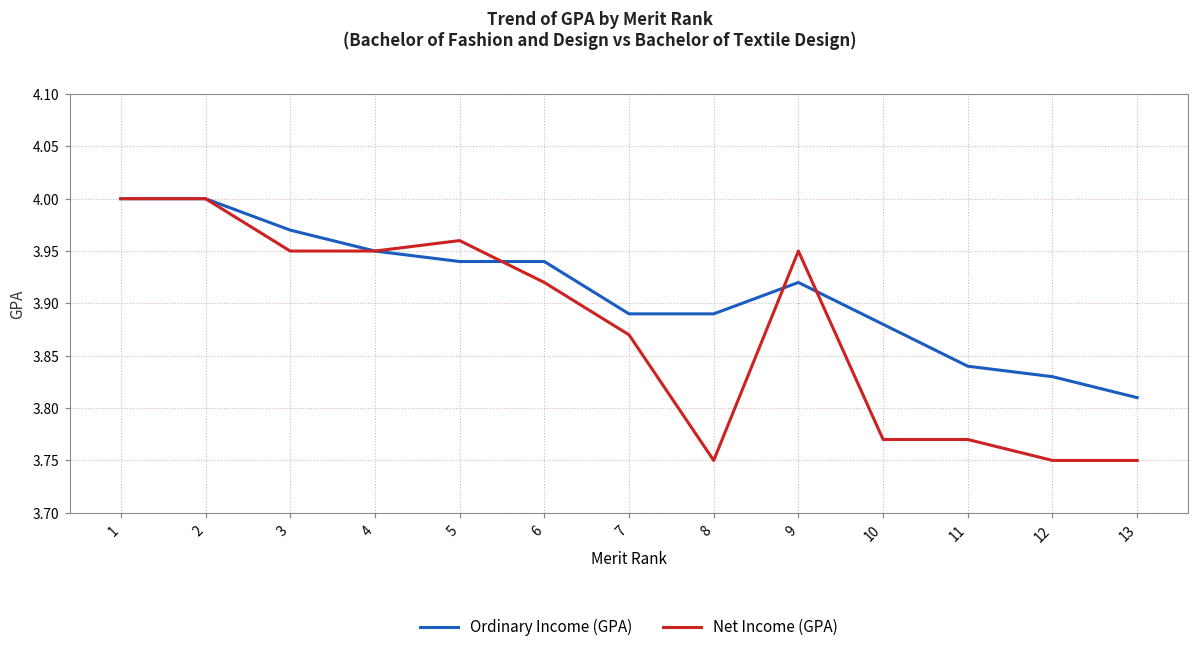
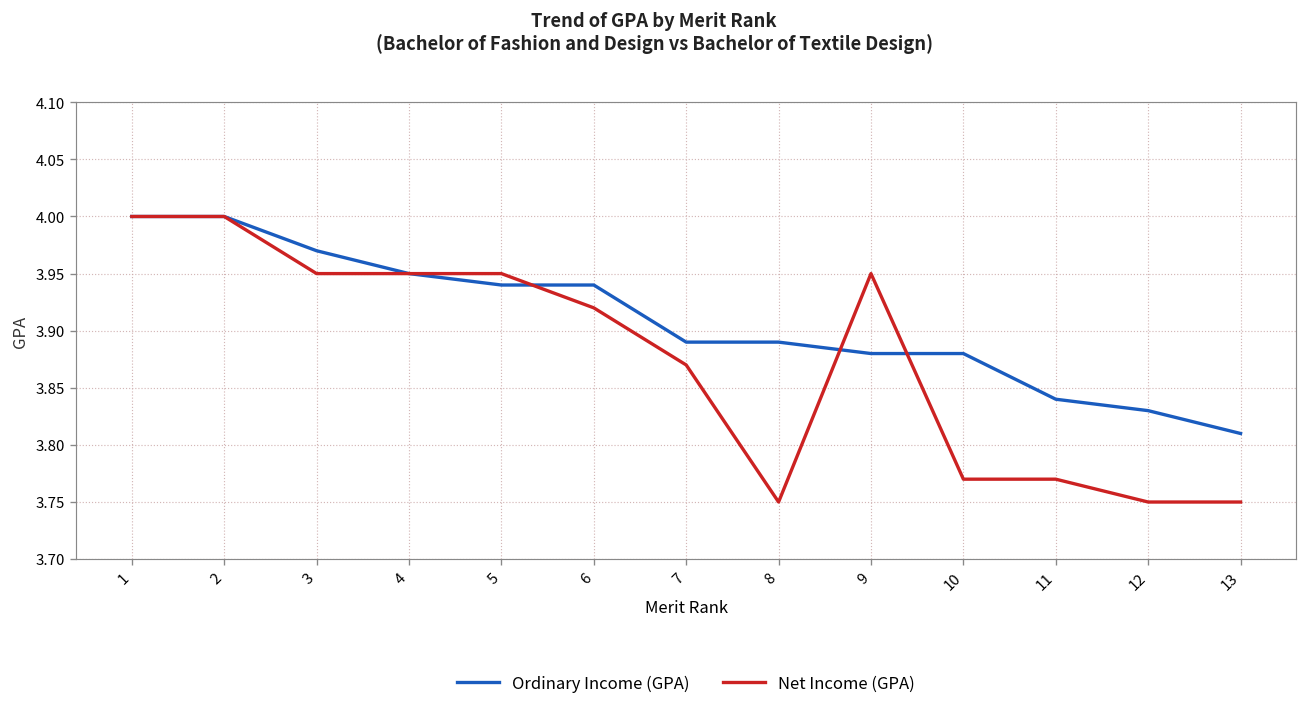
  {
    "Ordinary Income (GPA)": {
      "3": 3.97,
      "5": 3.94,
      "6": 3.94,
      "7": 3.89,
      "8": 3.89,
-     "9": 3.92,
+     "9": 3.88,
      "10": 3.88,
      "11": 3.84,
      "12": 3.83,
      "13": 3.81
    },
    "Net Income (GPA)": {
      "3": 3.95,
-     "5": 3.96,
+     "5": 3.95,
      "6": 3.92,
      "7": 3.87,
      "8": 3.75,
      "9": 3.95,
      "10": 3.77,
      "11": 3.77,
      "12": 3.75,
      "13": 3.75
    }
  }
